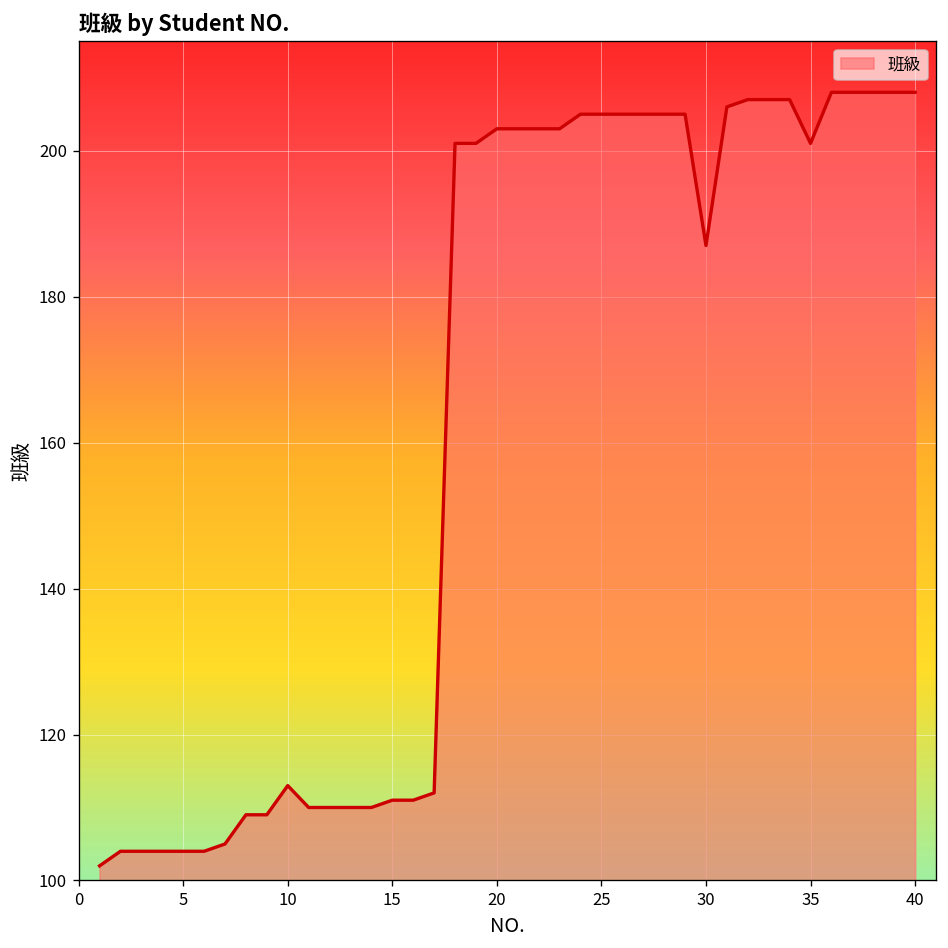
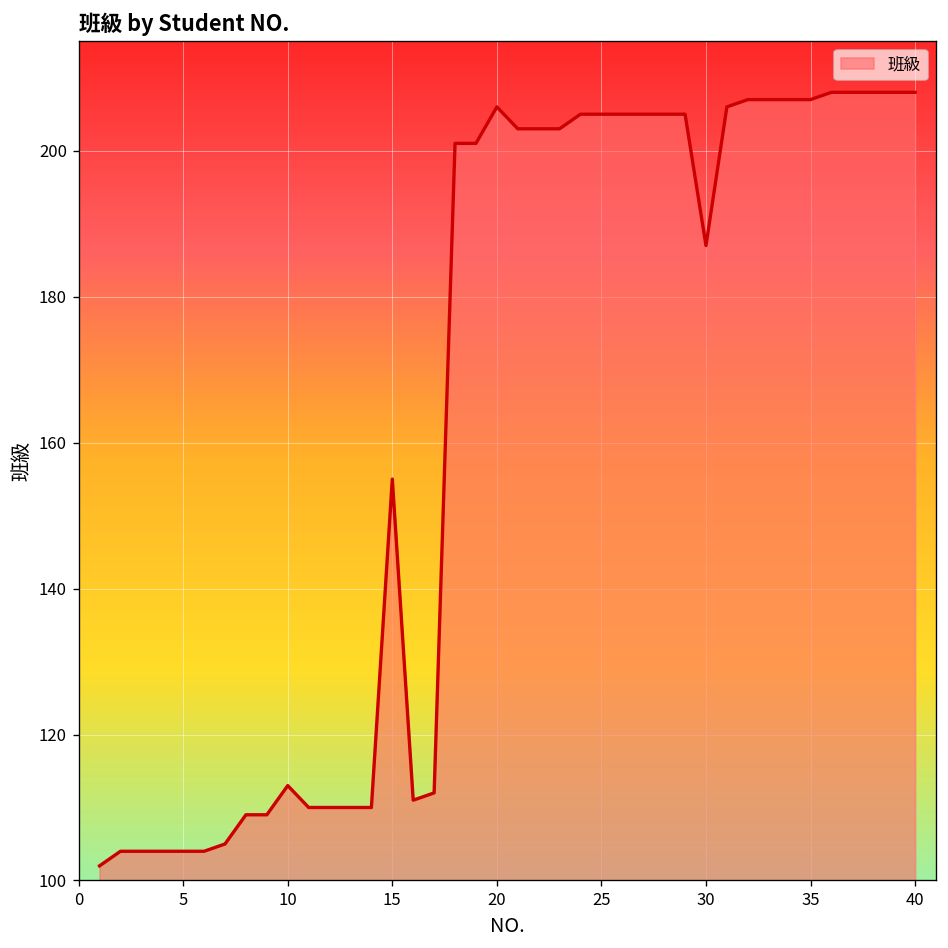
  {
    "5": 104,
    "10": 113,
-   "15": 111,
-   "20": 203,
+   "15": 155,
+   "20": 206,
    "25": 205,
    "30": 187,
-   "35": 201,
+   "35": 207,
    "40": 208
  }
